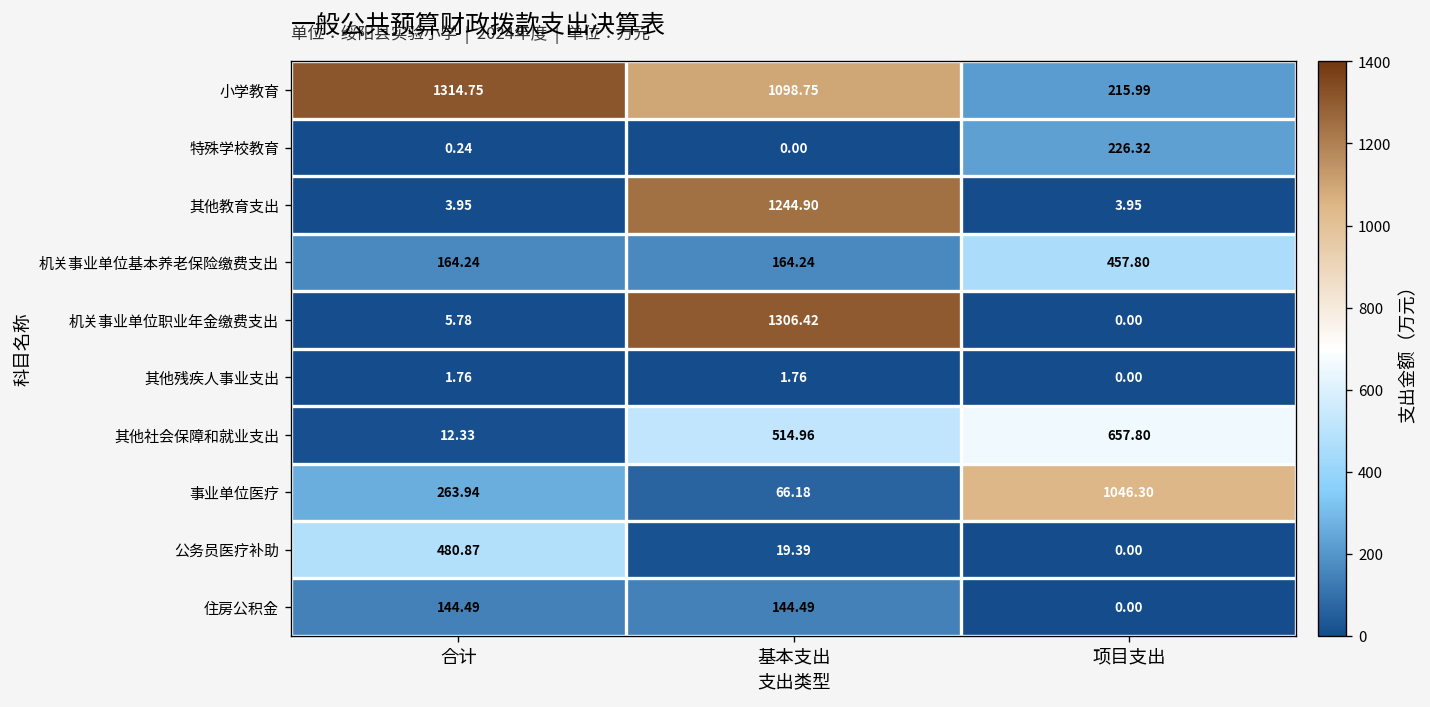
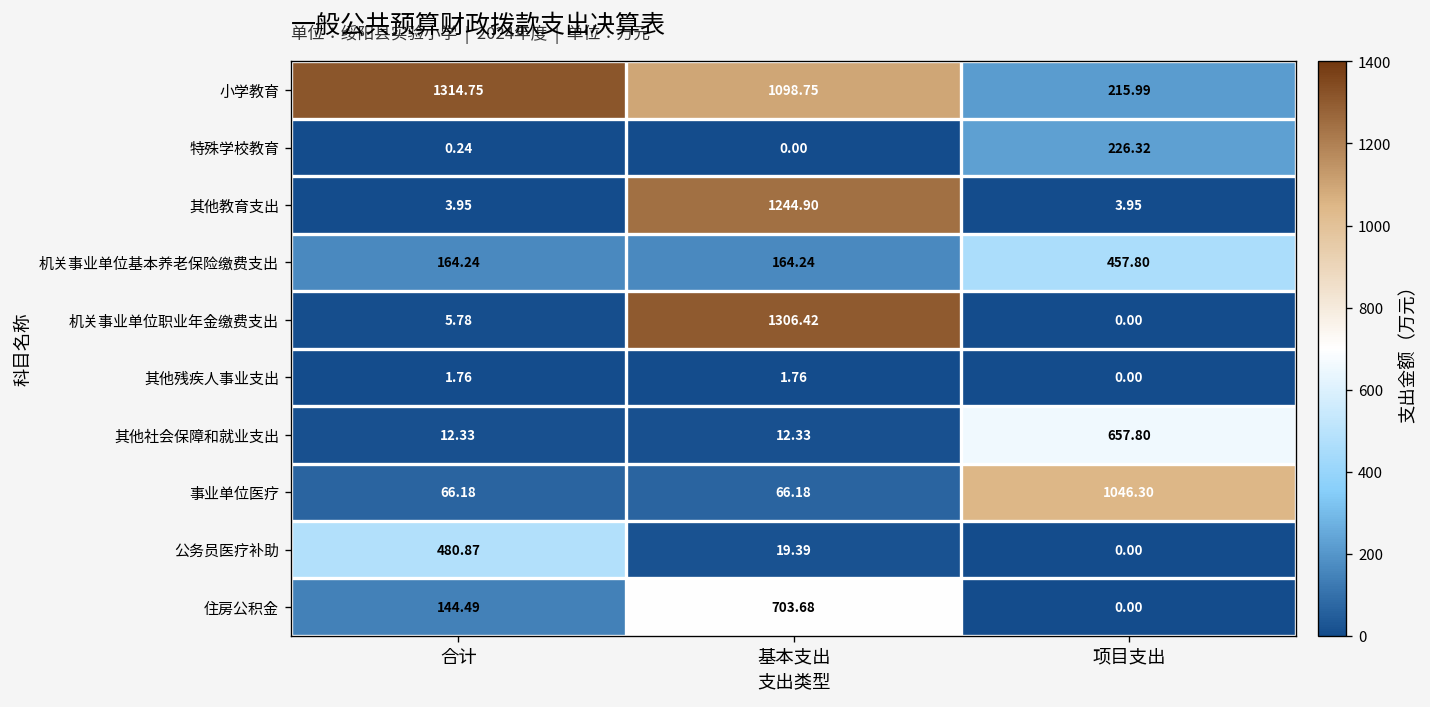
  {
    "小学教育": {
      "合计": 1314.75,
      "基本支出": 1098.75,
      "项目支出": 215.99
    },
    "特殊学校教育": {
      "合计": 0.24,
      "基本支出": 0.00,
      "项目支出": 226.32
    },
    "其他教育支出": {
      "合计": 3.95,
      "基本支出": 1244.90,
      "项目支出": 3.95
    },
    "机关事业单位基本养老保险缴费支出": {
      "合计": 164.24,
      "基本支出": 164.24,
      "项目支出": 457.80
    },
    "机关事业单位职业年金缴费支出": {
      "合计": 5.78,
      "基本支出": 1306.42,
      "项目支出": 0.00
    },
    "其他残疾人事业支出": {
      "合计": 1.76,
      "基本支出": 1.76,
      "项目支出": 0.00
    },
    "其他社会保障和就业支出": {
      "合计": 12.33,
-     "基本支出": 514.96,
+     "基本支出": 12.33,
      "项目支出": 657.80
    },
    "事业单位医疗": {
-     "合计": 263.94,
+     "合计": 66.18,
      "基本支出": 66.18,
      "项目支出": 1046.30
    },
    "公务员医疗补助": {
      "合计": 480.87,
      "基本支出": 19.39,
      "项目支出": 0.00
    },
    "住房公积金": {
      "合计": 144.49,
-     "基本支出": 144.49,
+     "基本支出": 703.68,
      "项目支出": 0.00
    }
  }
